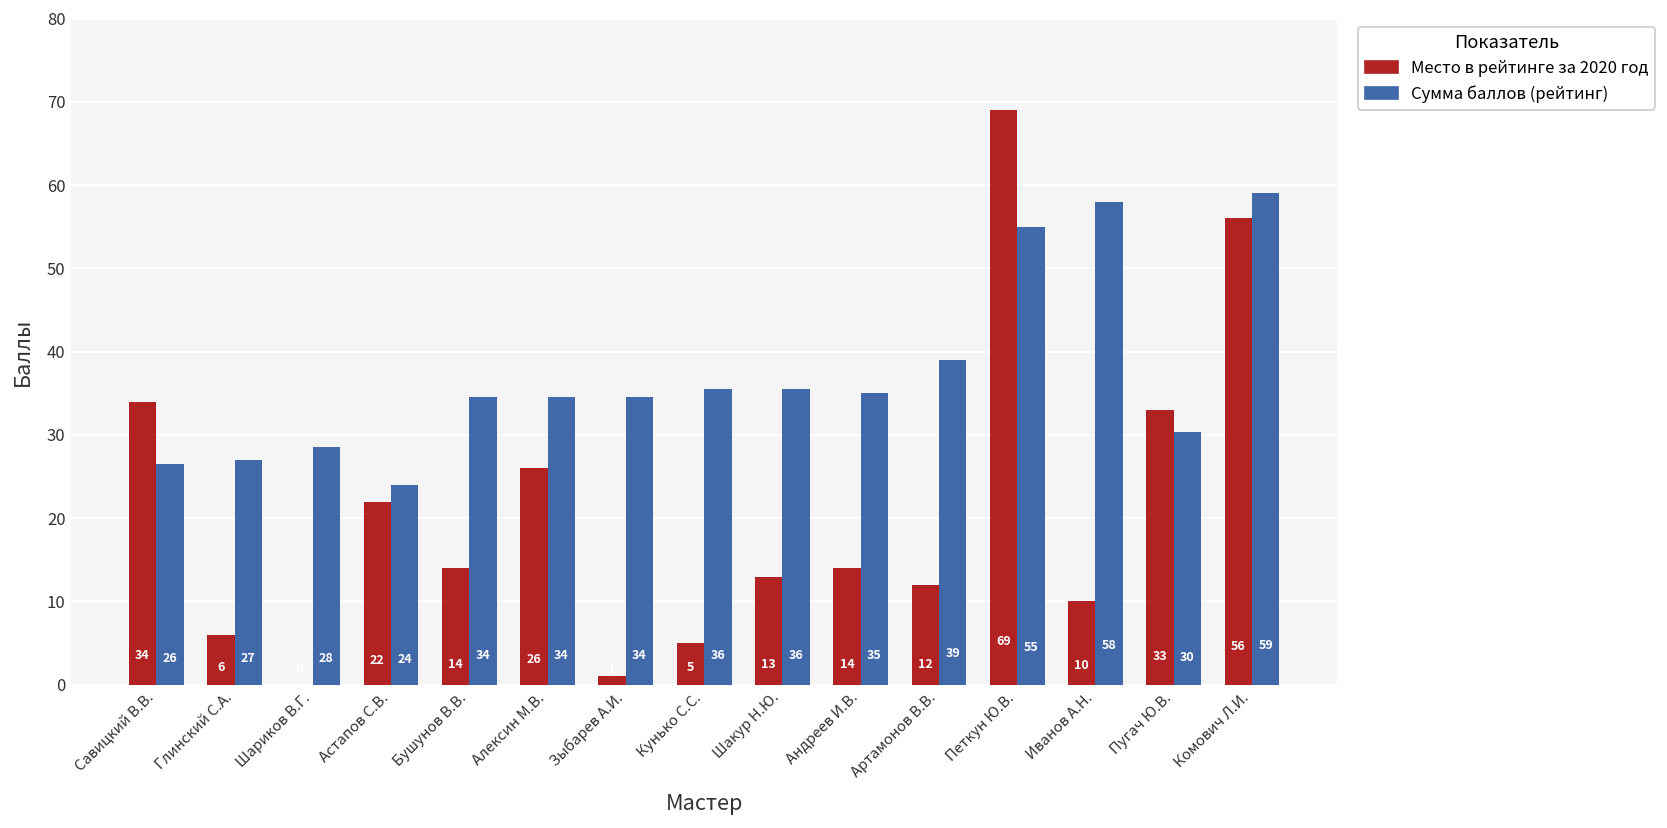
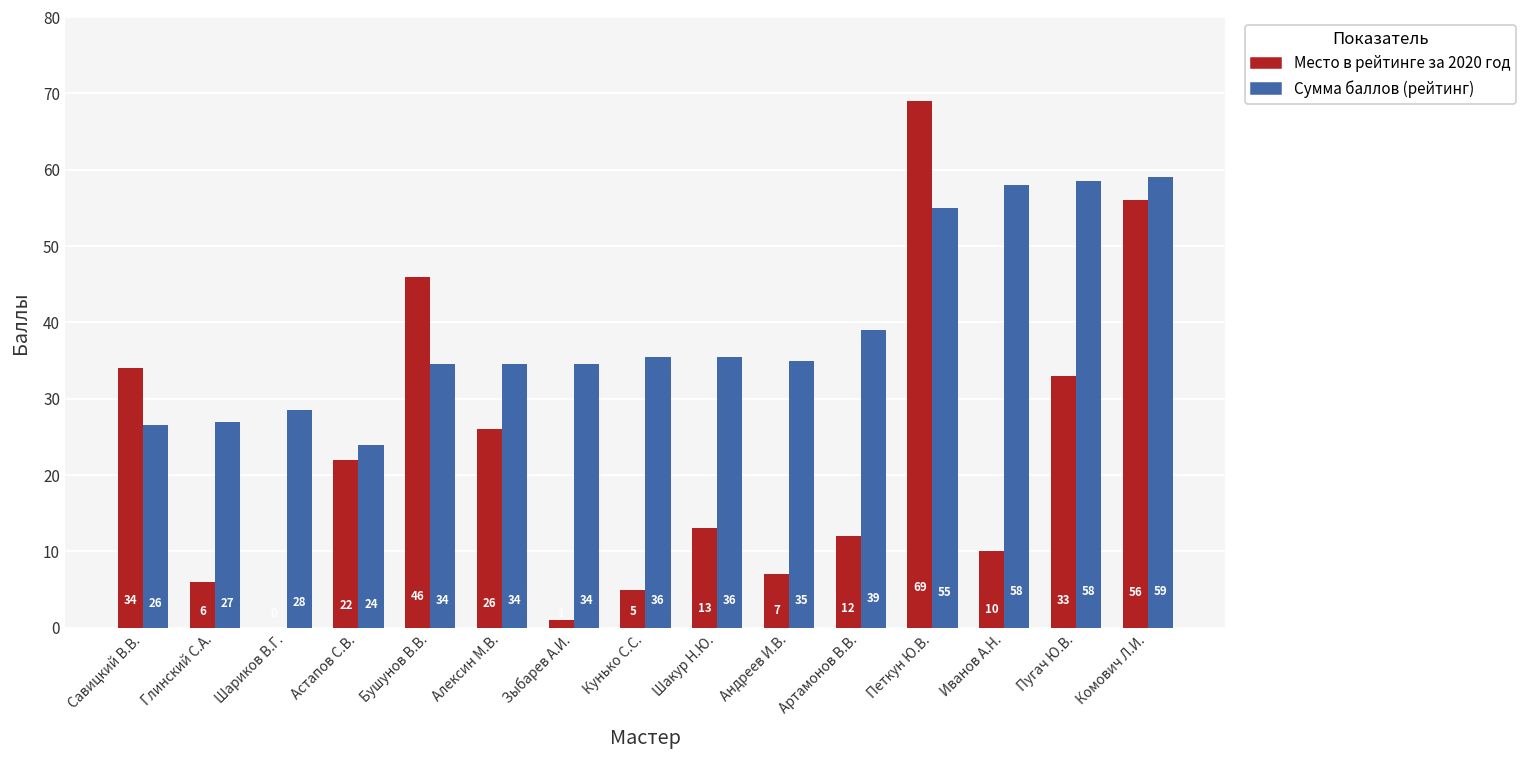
  {
    "Место в рейтинге за 2020 год": {
      "Савицкий В.В.": 34,
      "Глинский С.А.": 6,
      "Астапов С.В.": 22,
-     "Бушунов В.В.": 14,
+     "Бушунов В.В.": 46,
      "Алексин М.В.": 26,
      "Кунько С.С.": 5,
      "Шакур Н.Ю.": 13,
-     "Андреев И.В.": 14,
+     "Андреев И.В.": 7,
      "Артамонов В.В.": 12,
      "Петкун Ю.В.": 69,
      "Иванов А.Н.": 10,
      "Пугач Ю.В.": 33,
      "Комович Л.И.": 56
    },
    "Сумма баллов (рейтинг)": {
      "Савицкий В.В.": 26,
      "Глинский С.А.": 27,
      "Шариков В.Г.": 28,
      "Астапов С.В.": 24,
      "Бушунов В.В.": 34,
      "Алексин М.В.": 34,
      "Зыбарев А.И.": 34,
      "Кунько С.С.": 36,
      "Шакур Н.Ю.": 36,
      "Андреев И.В.": 35,
      "Артамонов В.В.": 39,
      "Петкун Ю.В.": 55,
      "Иванов А.Н.": 58,
-     "Пугач Ю.В.": 30,
+     "Пугач Ю.В.": 58,
      "Комович Л.И.": 59
    }
  }
